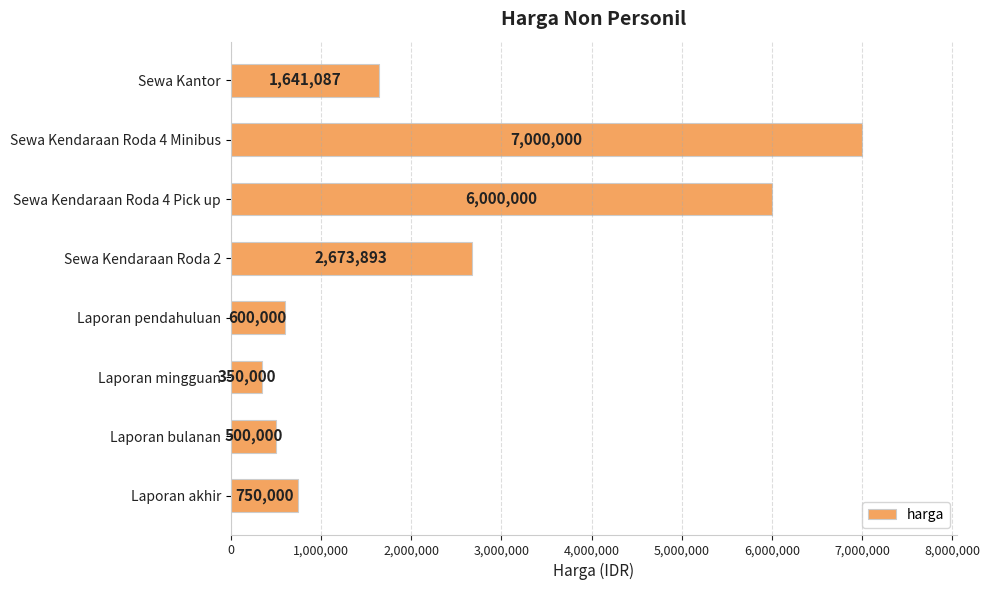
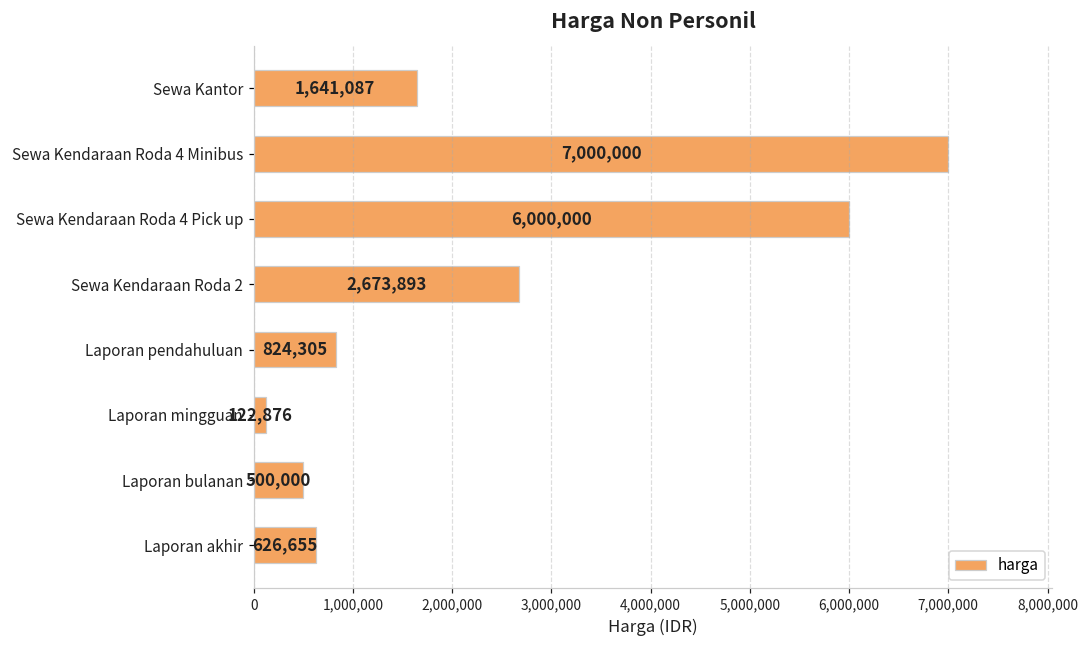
  {
    "Sewa Kantor": "1,641,087",
    "Sewa Kendaraan Roda 4 Minibus": "7,000,000",
    "Sewa Kendaraan Roda 4 Pick up": "6,000,000",
    "Sewa Kendaraan Roda 2": "2,673,893",
-   "Laporan pendahuluan": "600,000",
-   "Laporan mingguan": "350,000",
+   "Laporan pendahuluan": "824,305",
+   "Laporan mingguan": "122,876",
    "Laporan bulanan": "500,000",
-   "Laporan akhir": "750,000"
+   "Laporan akhir": "626,655"
  }
